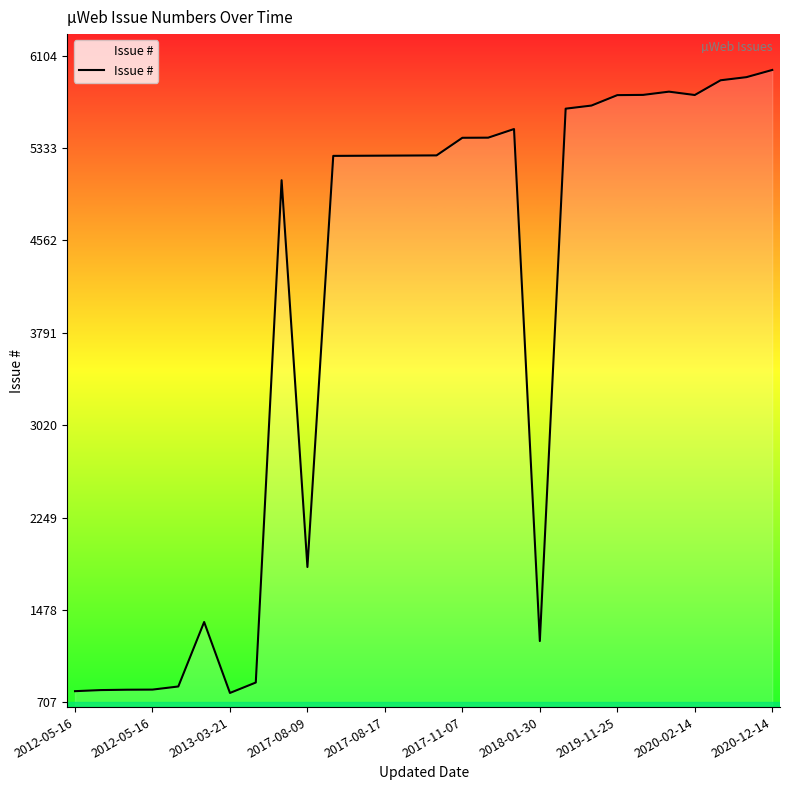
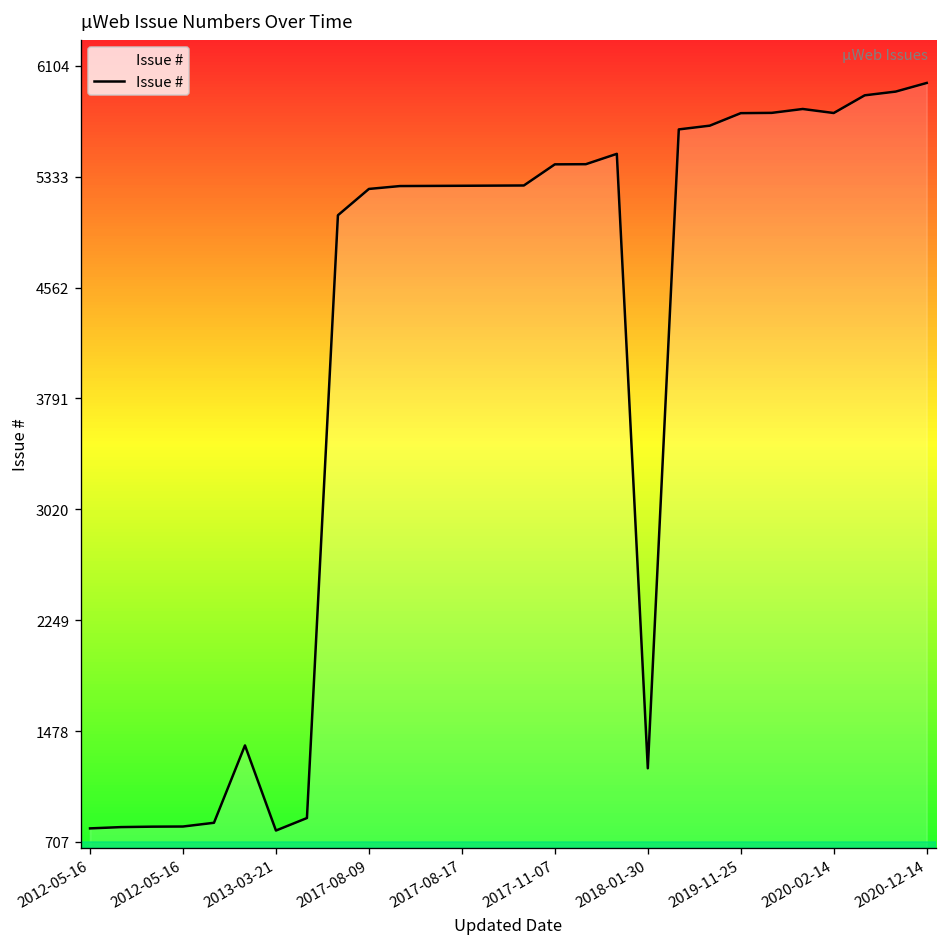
  {
    "2013-03-21": 790,
-   "2017-08-09": 1840,
+   "2017-08-09": 5250,
    "2018-01-30": 1220,
    "2020-12-14": 5990
  }
